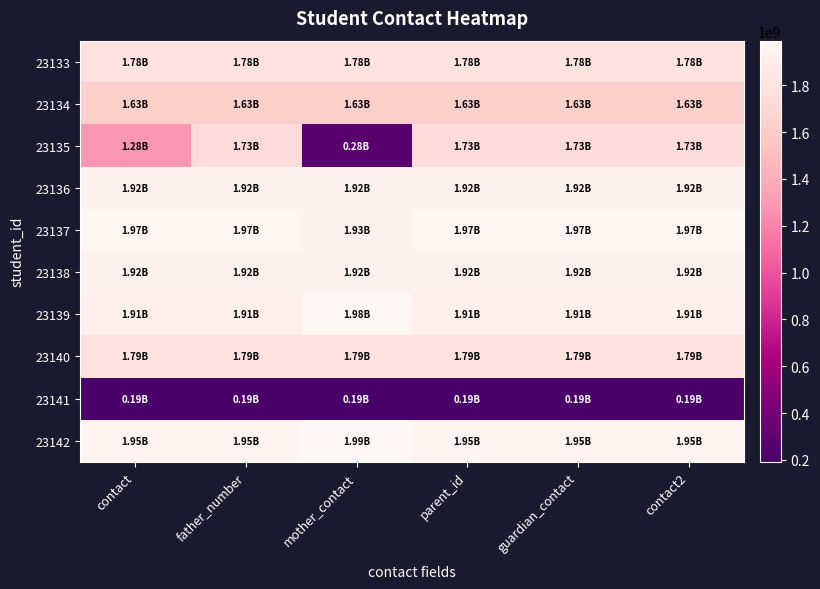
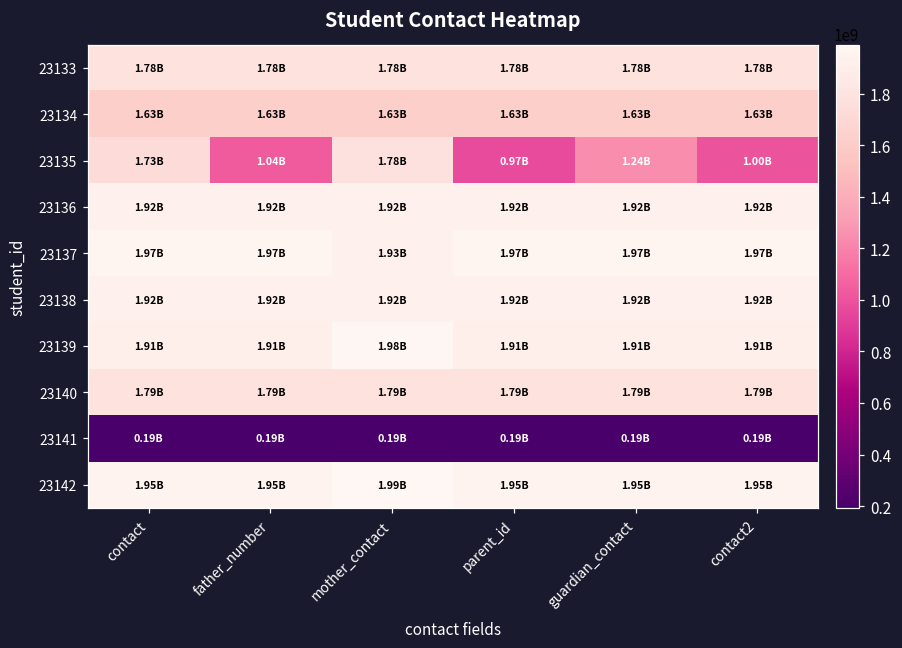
  {
    "23133": {
      "contact": "1.78B",
      "father_number": "1.78B",
      "mother_contact": "1.78B",
      "parent_id": "1.78B",
      "guardian_contact": "1.78B",
      "contact2": "1.78B"
    },
    "23134": {
      "contact": "1.63B",
      "father_number": "1.63B",
      "mother_contact": "1.63B",
      "parent_id": "1.63B",
      "guardian_contact": "1.63B",
      "contact2": "1.63B"
    },
    "23135": {
-     "contact": "1.28B",
-     "father_number": "1.73B",
-     "mother_contact": "0.28B",
-     "parent_id": "1.73B",
-     "guardian_contact": "1.73B",
-     "contact2": "1.73B"
+     "contact": "1.73B",
+     "father_number": "1.04B",
+     "mother_contact": "1.78B",
+     "parent_id": "0.97B",
+     "guardian_contact": "1.24B",
+     "contact2": "1.00B"
    },
    "23136": {
      "contact": "1.92B",
      "father_number": "1.92B",
      "mother_contact": "1.92B",
      "parent_id": "1.92B",
      "guardian_contact": "1.92B",
      "contact2": "1.92B"
    },
    "23137": {
      "contact": "1.97B",
      "father_number": "1.97B",
      "mother_contact": "1.93B",
      "parent_id": "1.97B",
      "guardian_contact": "1.97B",
      "contact2": "1.97B"
    },
    "23138": {
      "contact": "1.92B",
      "father_number": "1.92B",
      "mother_contact": "1.92B",
      "parent_id": "1.92B",
      "guardian_contact": "1.92B",
      "contact2": "1.92B"
    },
    "23139": {
      "contact": "1.91B",
      "father_number": "1.91B",
      "mother_contact": "1.98B",
      "parent_id": "1.91B",
      "guardian_contact": "1.91B",
      "contact2": "1.91B"
    },
    "23140": {
      "contact": "1.79B",
      "father_number": "1.79B",
      "mother_contact": "1.79B",
      "parent_id": "1.79B",
      "guardian_contact": "1.79B",
      "contact2": "1.79B"
    },
    "23141": {
      "contact": "0.19B",
      "father_number": "0.19B",
      "mother_contact": "0.19B",
      "parent_id": "0.19B",
      "guardian_contact": "0.19B",
      "contact2": "0.19B"
    },
    "23142": {
      "contact": "1.95B",
      "father_number": "1.95B",
      "mother_contact": "1.99B",
      "parent_id": "1.95B",
      "guardian_contact": "1.95B",
      "contact2": "1.95B"
    }
  }
